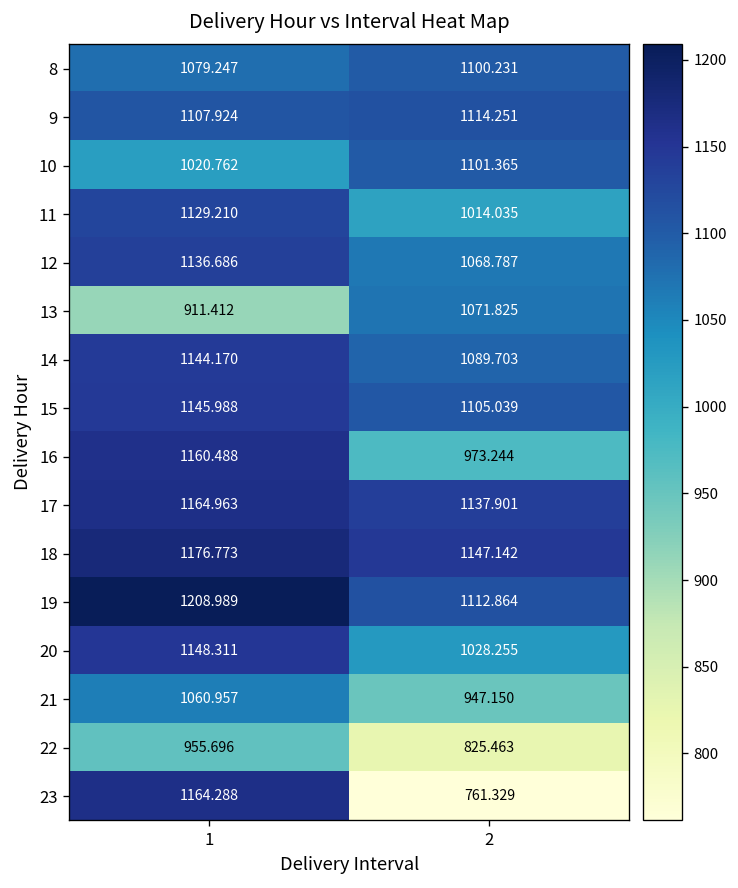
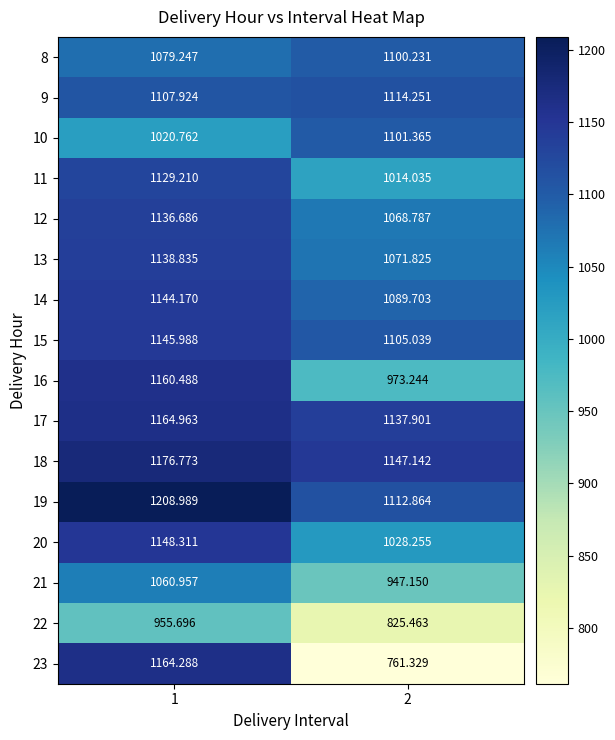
  {
    "8": {
      "1": 1079.247,
      "2": 1100.231
    },
    "9": {
      "1": 1107.924,
      "2": 1114.251
    },
    "10": {
      "1": 1020.762,
      "2": 1101.365
    },
    "11": {
      "1": 1129.210,
      "2": 1014.035
    },
    "12": {
      "1": 1136.686,
      "2": 1068.787
    },
    "13": {
-     "1": 911.412,
+     "1": 1138.835,
      "2": 1071.825
    },
    "14": {
      "1": 1144.170,
      "2": 1089.703
    },
    "15": {
      "1": 1145.988,
      "2": 1105.039
    },
    "16": {
      "1": 1160.488,
      "2": 973.244
    },
    "17": {
      "1": 1164.963,
      "2": 1137.901
    },
    "18": {
      "1": 1176.773,
      "2": 1147.142
    },
    "19": {
      "1": 1208.989,
      "2": 1112.864
    },
    "20": {
      "1": 1148.311,
      "2": 1028.255
    },
    "21": {
      "1": 1060.957,
      "2": 947.150
    },
    "22": {
      "1": 955.696,
      "2": 825.463
    },
    "23": {
      "1": 1164.288,
      "2": 761.329
    }
  }
